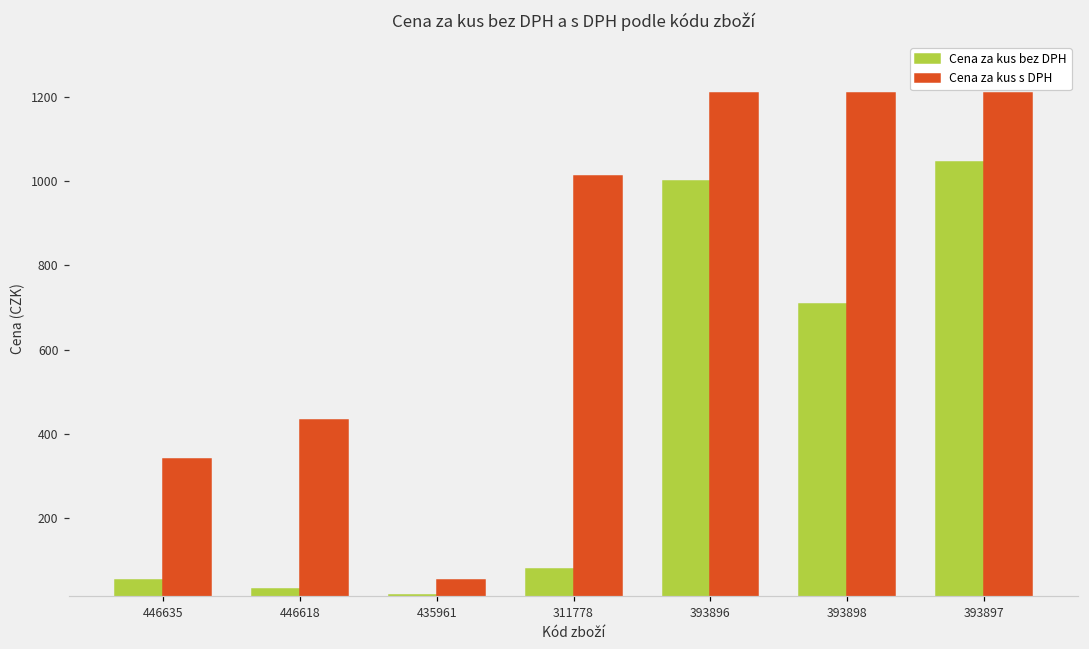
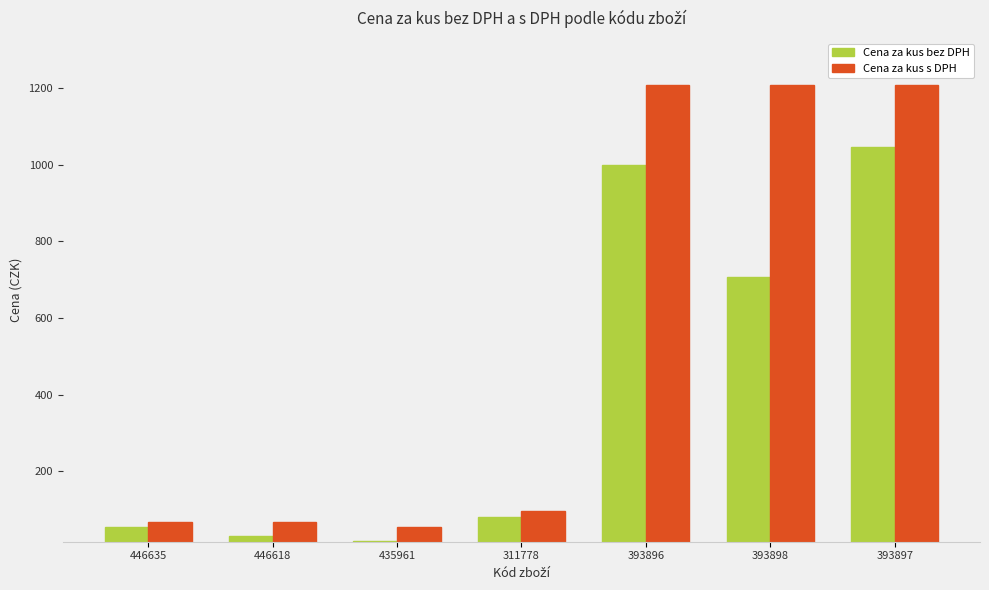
  {
    "Cena za kus bez DPH": {
      "446635": 60,
      "446618": 30,
      "435961": 20,
      "311778": 80,
      "393896": 1000,
      "393898": 710,
      "393897": 1050
    },
    "Cena za kus s DPH": {
-     "446635": 340,
-     "446618": 430,
+     "446635": 70,
+     "446618": 70,
      "435961": 50,
-     "311778": 1010,
+     "311778": 100,
      "393896": 1210,
      "393898": 1210,
      "393897": 1210
    }
  }
